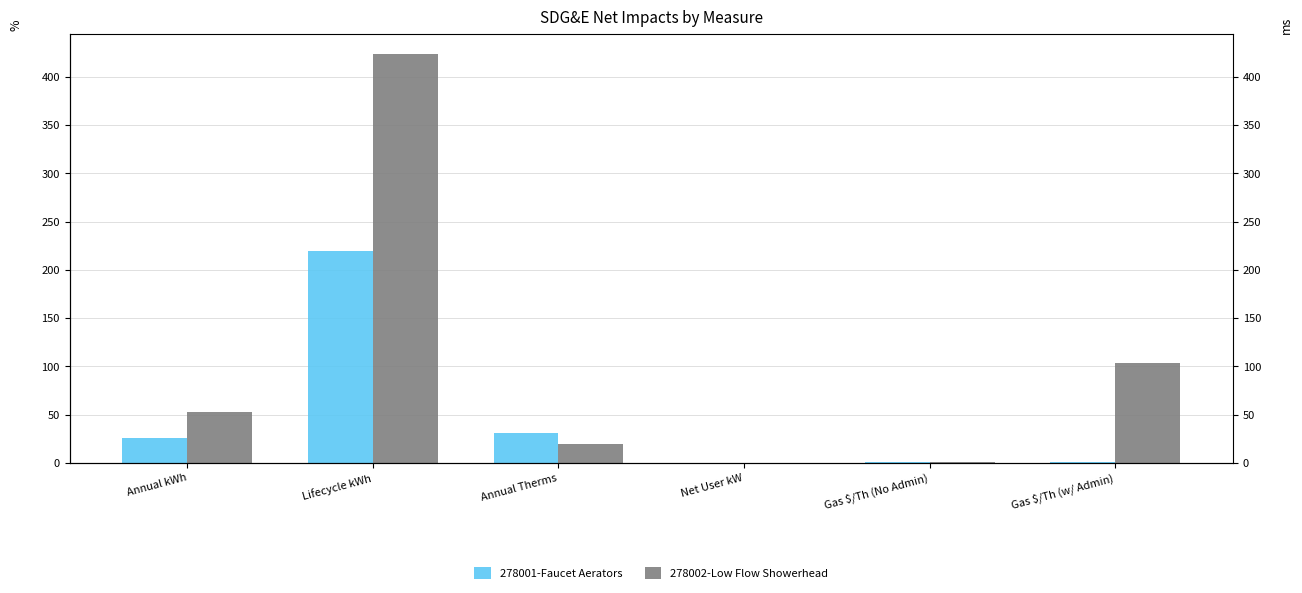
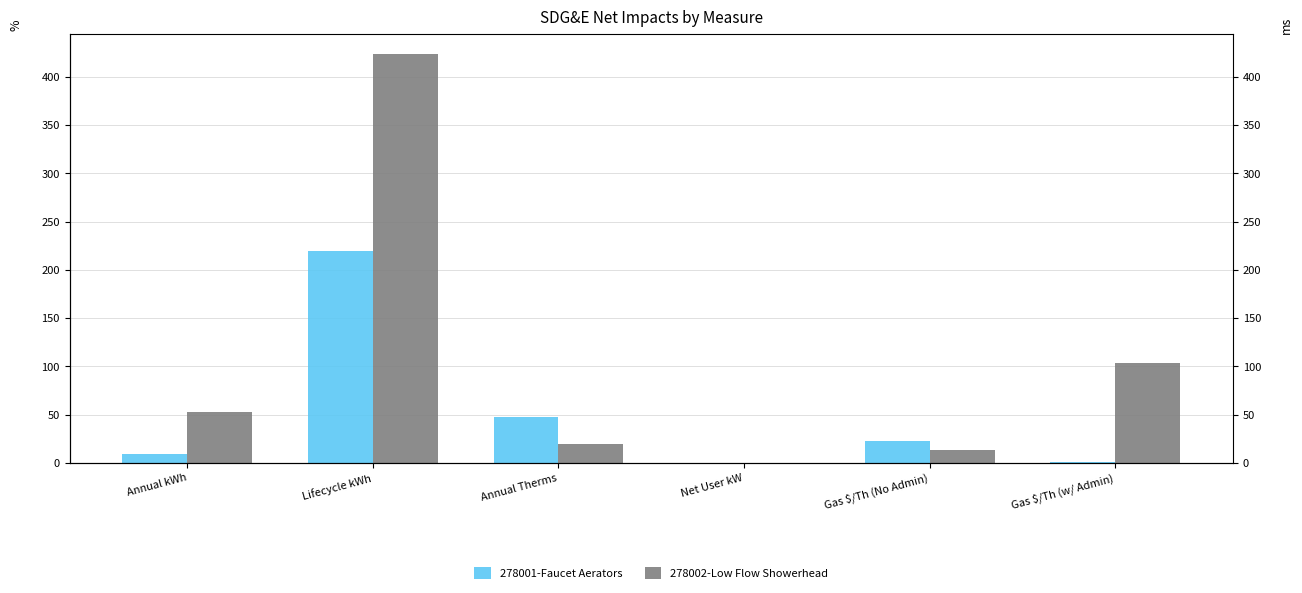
  {
    "278001-Faucet Aerators": {
-     "Annual kWh": 30,
+     "Annual kWh": 10,
      "Lifecycle kWh": 220,
-     "Annual Therms": 30,
-     "Gas $/Th (No Admin)": 0
+     "Annual Therms": 50,
+     "Gas $/Th (No Admin)": 20
    },
    "278002-Low Flow Showerhead": {
      "Annual kWh": 50,
      "Lifecycle kWh": 420,
      "Annual Therms": 20,
-     "Gas $/Th (No Admin)": 0,
+     "Gas $/Th (No Admin)": 10,
      "Gas $/Th (w/ Admin)": 100
    }
  }
